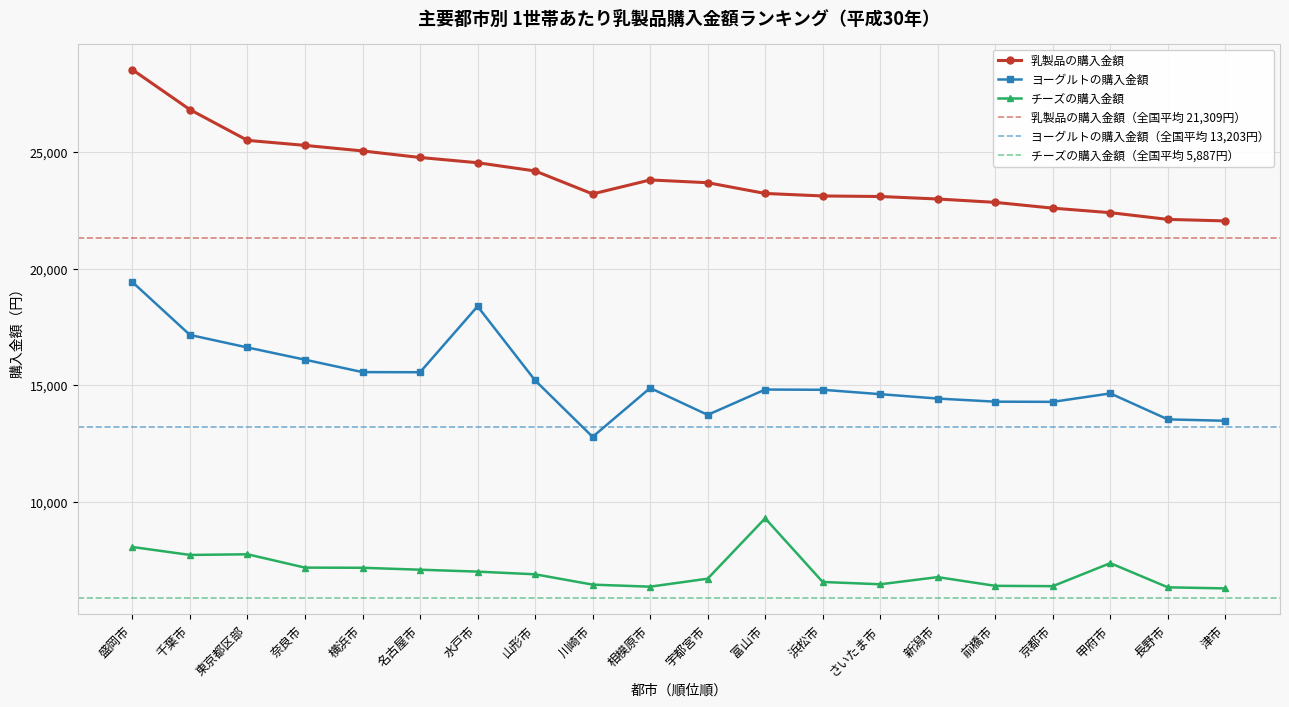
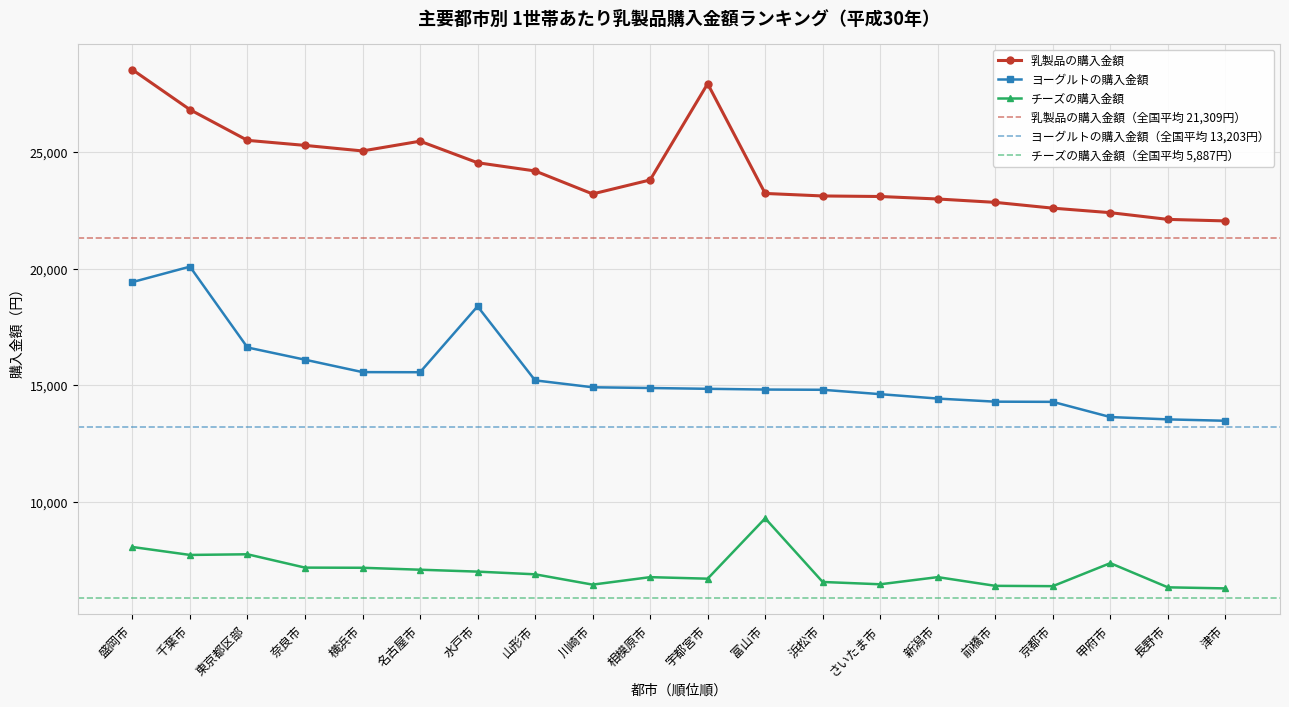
  {
    "乳製品の購入金額": {
      "盛岡市": "28,500",
      "千葉市": "26,800",
      "東京都区部": "25,500",
      "奈良市": "25,300",
      "横浜市": "25,100",
-     "名古屋市": "24,800",
+     "名古屋市": "25,500",
      "水戸市": "24,500",
      "山形市": "24,200",
      "川崎市": "23,200",
      "相模原市": "23,800",
-     "宇都宮市": "23,700",
+     "宇都宮市": "27,900",
      "富山市": "23,200",
      "浜松市": "23,100",
      "さいたま市": "23,100",
      "新潟市": "23,000",
      "前橋市": "22,800",
      "京都市": "22,600",
      "甲府市": "22,400",
      "長野市": "22,100",
      "津市": "22,100"
    },
    "ヨーグルトの購入金額": {
      "盛岡市": "19,400",
-     "千葉市": "17,200",
+     "千葉市": "20,100",
      "東京都区部": "16,600",
      "奈良市": "16,100",
      "横浜市": "15,600",
      "名古屋市": "15,600",
      "水戸市": "18,400",
      "山形市": "15,200",
-     "川崎市": "12,800",
+     "川崎市": "14,900",
      "相模原市": "14,900",
-     "宇都宮市": "13,700",
+     "宇都宮市": "14,800",
      "富山市": "14,800",
      "浜松市": "14,800",
      "さいたま市": "14,600",
      "新潟市": "14,400",
      "前橋市": "14,300",
      "京都市": "14,300",
-     "甲府市": "14,600",
+     "甲府市": "13,600",
      "長野市": "13,500",
      "津市": "13,500"
    },
    "チーズの購入金額": {
      "盛岡市": "8,100",
      "千葉市": "7,700",
      "東京都区部": "7,700",
      "奈良市": "7,200",
      "横浜市": "7,200",
      "名古屋市": "7,100",
      "水戸市": "7,000",
      "山形市": "6,900",
      "川崎市": "6,400",
-     "相模原市": "6,400",
+     "相模原市": "6,800",
      "宇都宮市": "6,700",
      "富山市": "9,300",
      "浜松市": "6,600",
      "さいたま市": "6,500",
      "新潟市": "6,800",
      "前橋市": "6,400",
      "京都市": "6,400",
      "甲府市": "7,400",
      "長野市": "6,300",
      "津市": "6,300"
    }
  }
